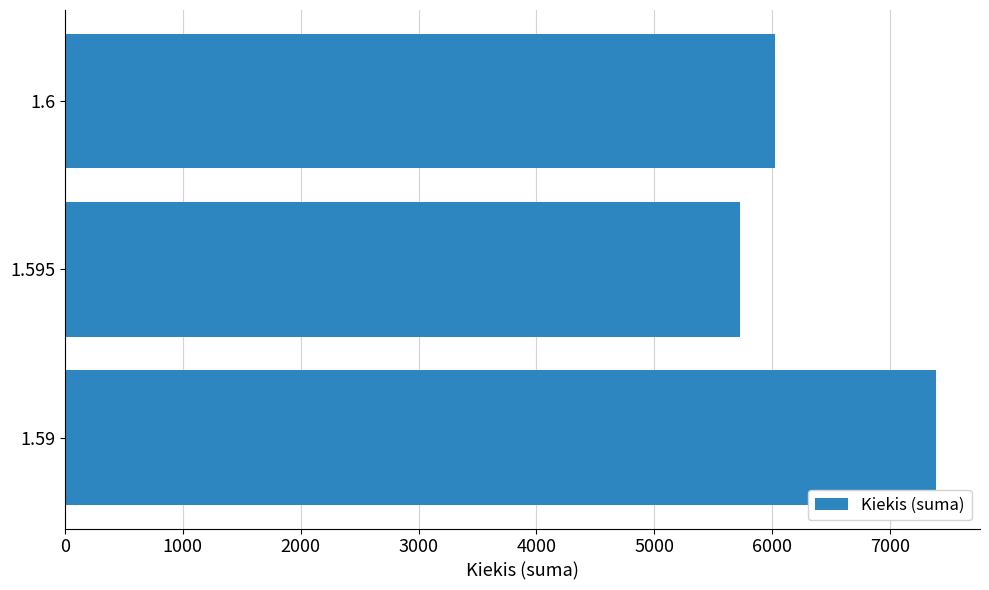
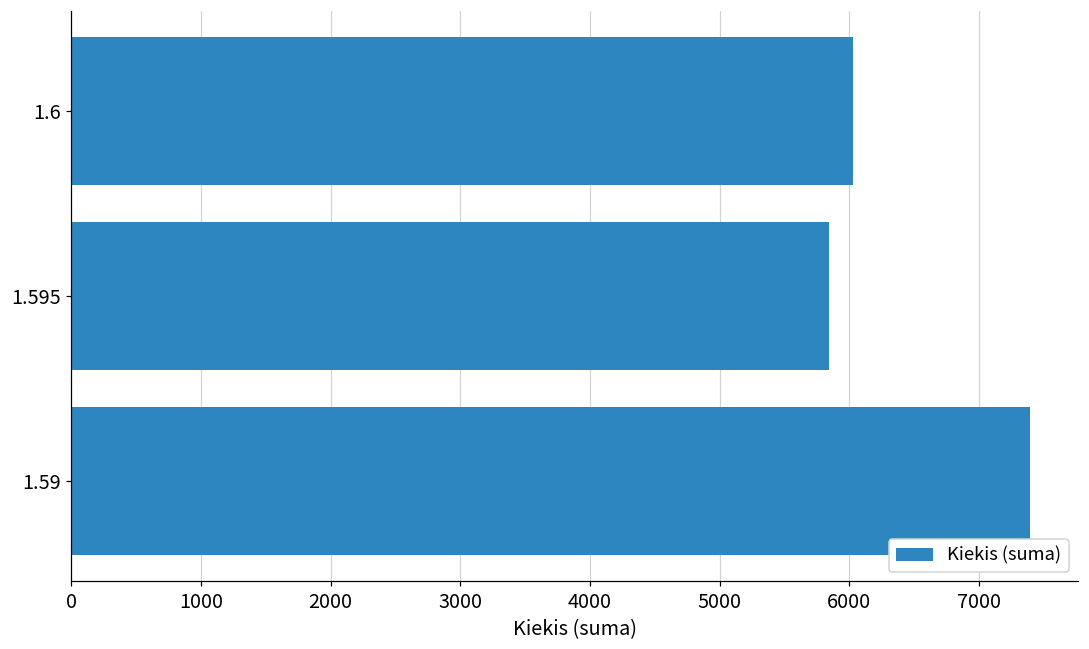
  {
    "1.6": 6030,
-   "1.595": 5730,
+   "1.595": 5840,
    "1.59": 7390
  }
